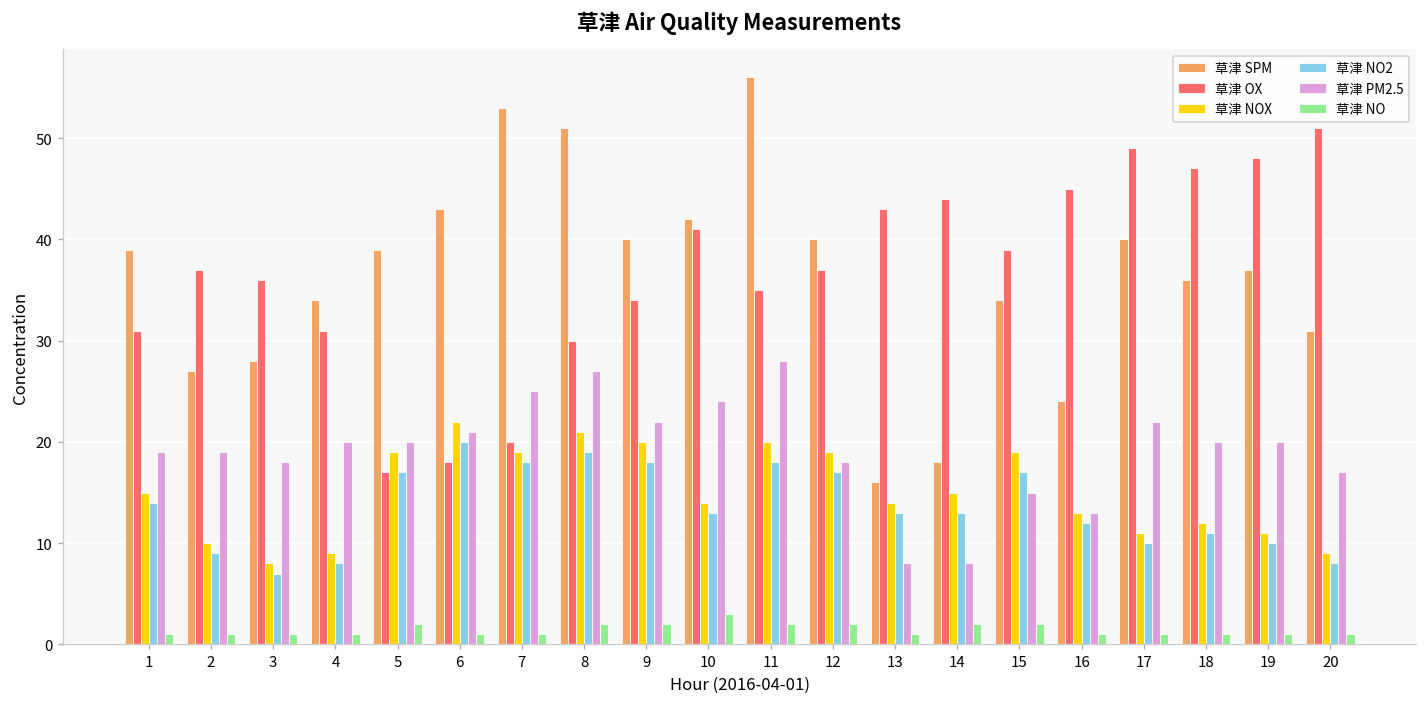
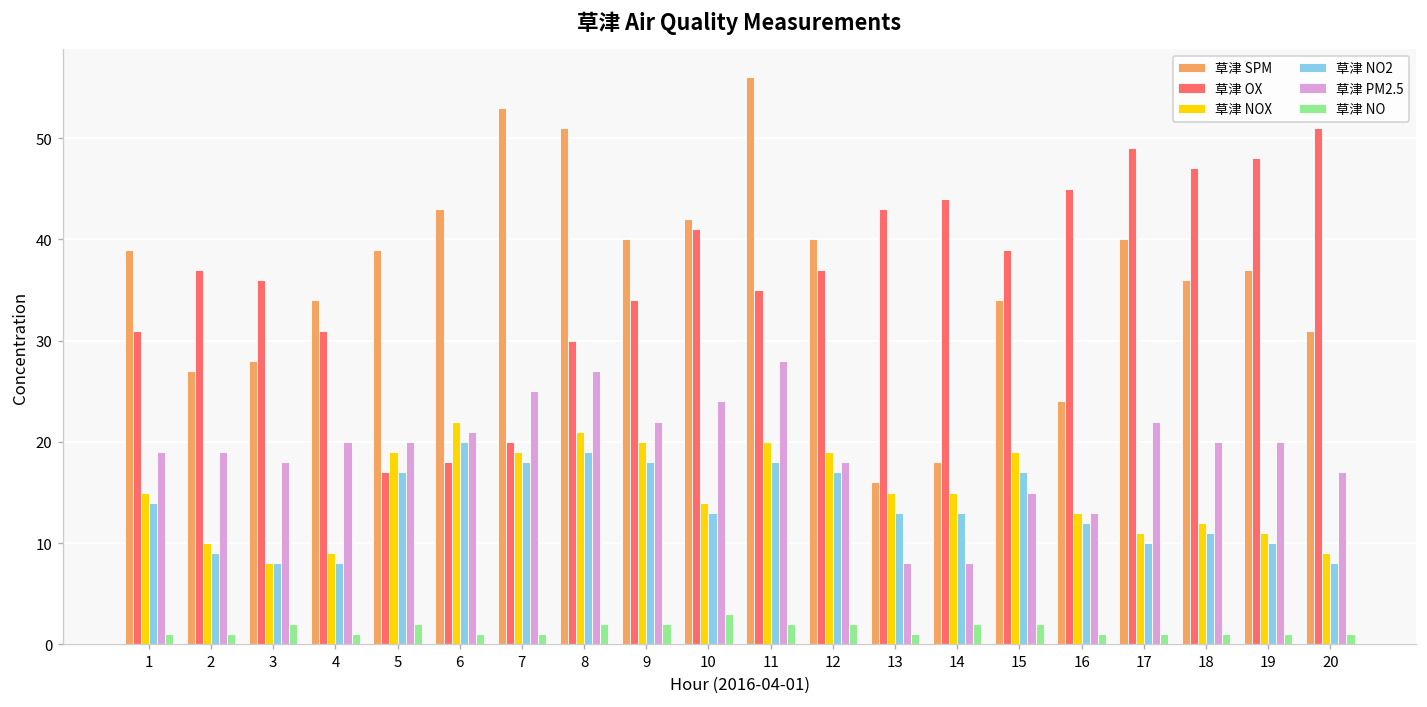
  {
    "草津 NOX": {
      "1": 15,
      "2": 10,
      "3": 8,
      "4": 9,
      "5": 19,
      "6": 22,
      "7": 19,
      "8": 21,
      "9": 20,
      "10": 14,
      "11": 20,
      "12": 19,
-     "13": 14,
+     "13": 15,
      "14": 15,
      "15": 19,
      "16": 13,
      "17": 11,
      "18": 12,
      "19": 11,
      "20": 9
    },
    "草津 NO2": {
      "1": 14,
      "2": 9,
-     "3": 7,
+     "3": 8,
      "4": 8,
      "5": 17,
      "6": 20,
      "7": 18,
      "8": 19,
      "9": 18,
      "10": 13,
      "11": 18,
      "12": 17,
      "13": 13,
      "14": 13,
      "15": 17,
      "16": 12,
      "17": 10,
      "18": 11,
      "19": 10,
      "20": 8
    },
    "草津 PM2.5": {
      "1": 19,
      "2": 19,
      "3": 18,
      "4": 20,
      "5": 20,
      "6": 21,
      "7": 25,
      "8": 27,
      "9": 22,
      "10": 24,
      "11": 28,
      "12": 18,
      "13": 8,
      "14": 8,
      "15": 15,
      "16": 13,
      "17": 22,
      "18": 20,
      "19": 20,
      "20": 17
    },
    "草津 NO": {
      "1": 1,
      "2": 1,
-     "3": 1,
+     "3": 2,
      "4": 1,
      "5": 2,
      "6": 1,
      "7": 1,
      "8": 2,
      "9": 2,
      "10": 3,
      "11": 2,
      "12": 2,
      "13": 1,
      "14": 2,
      "15": 2,
      "16": 1,
      "17": 1,
      "18": 1,
      "19": 1,
      "20": 1
    }
  }
